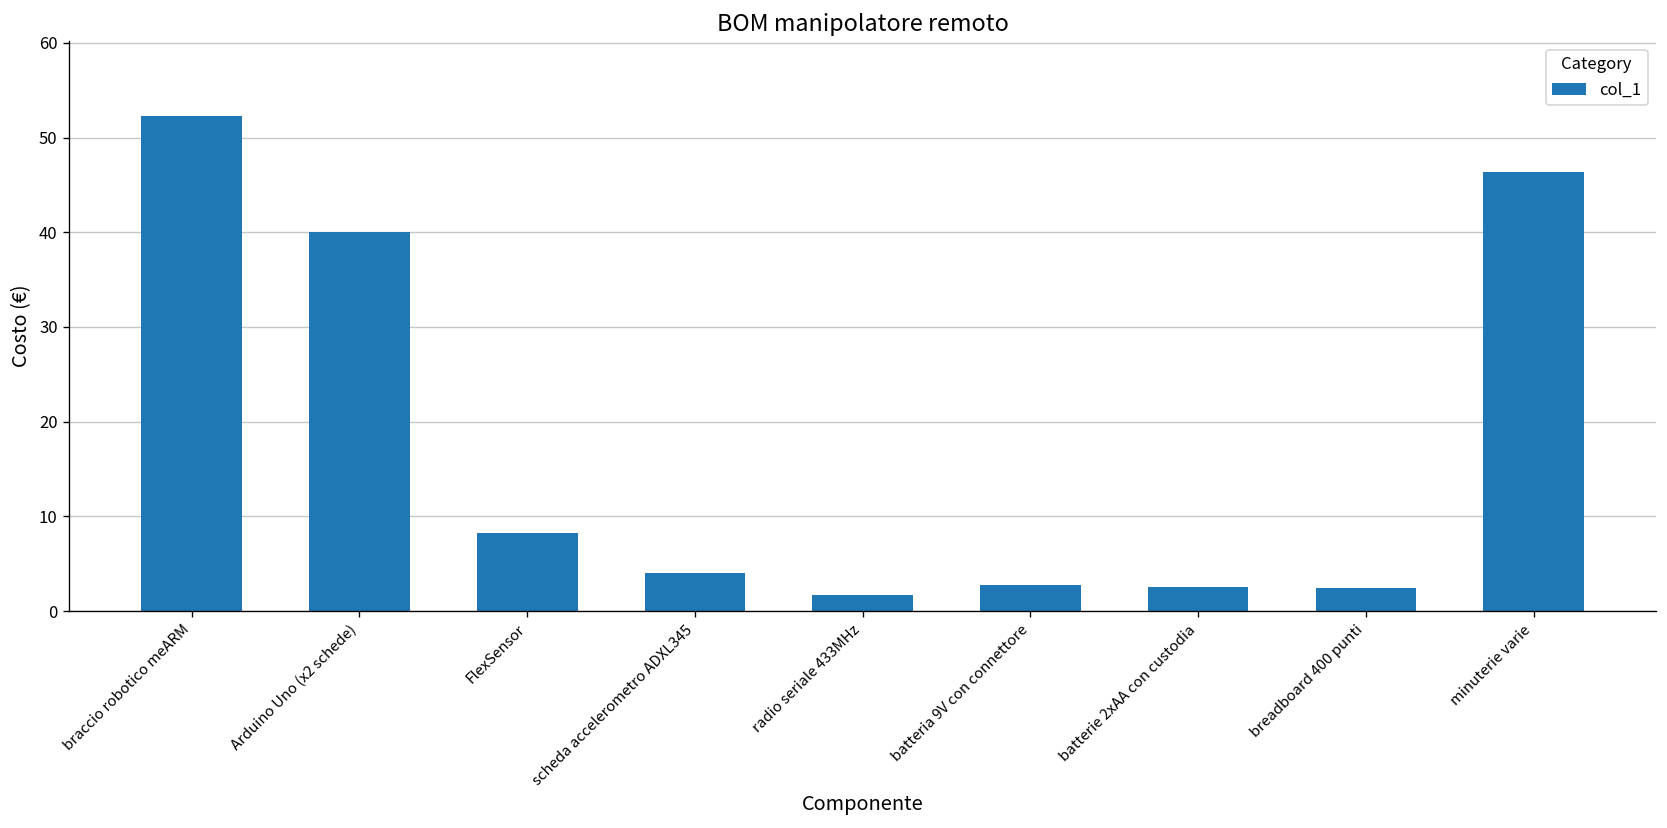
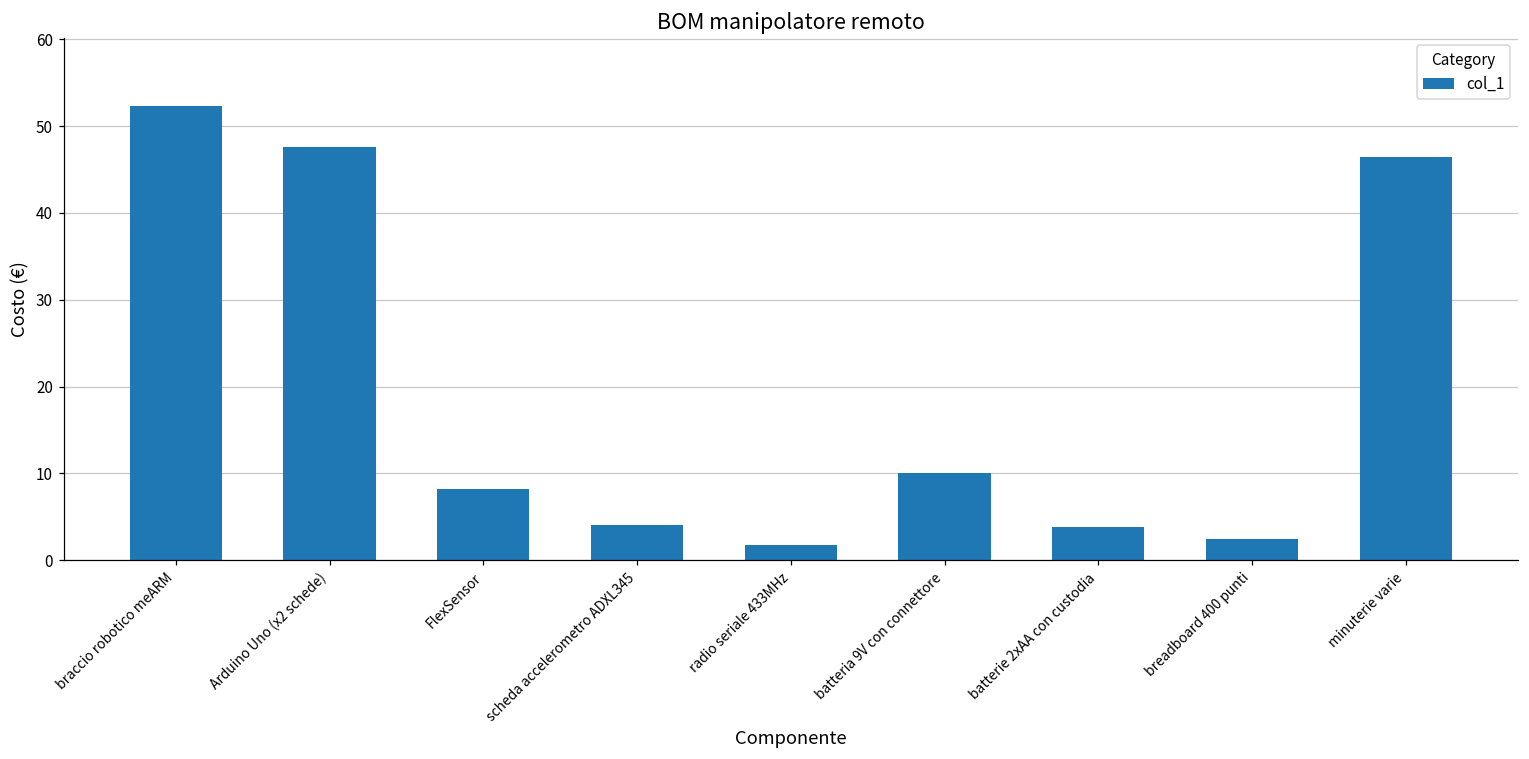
  {
    "braccio robotico meARM": 52,
-   "Arduino Uno (x2 schede)": 40,
+   "Arduino Uno (x2 schede)": 48,
    "FlexSensor": 8,
    "scheda accelerometro ADXL345": 4,
    "radio seriale 433MHz": 2,
-   "batteria 9V con connettore": 3,
-   "batterie 2xAA con custodia": 3,
+   "batteria 9V con connettore": 10,
+   "batterie 2xAA con custodia": 4,
    "breadboard 400 punti": 2,
    "minuterie varie": 46
  }
